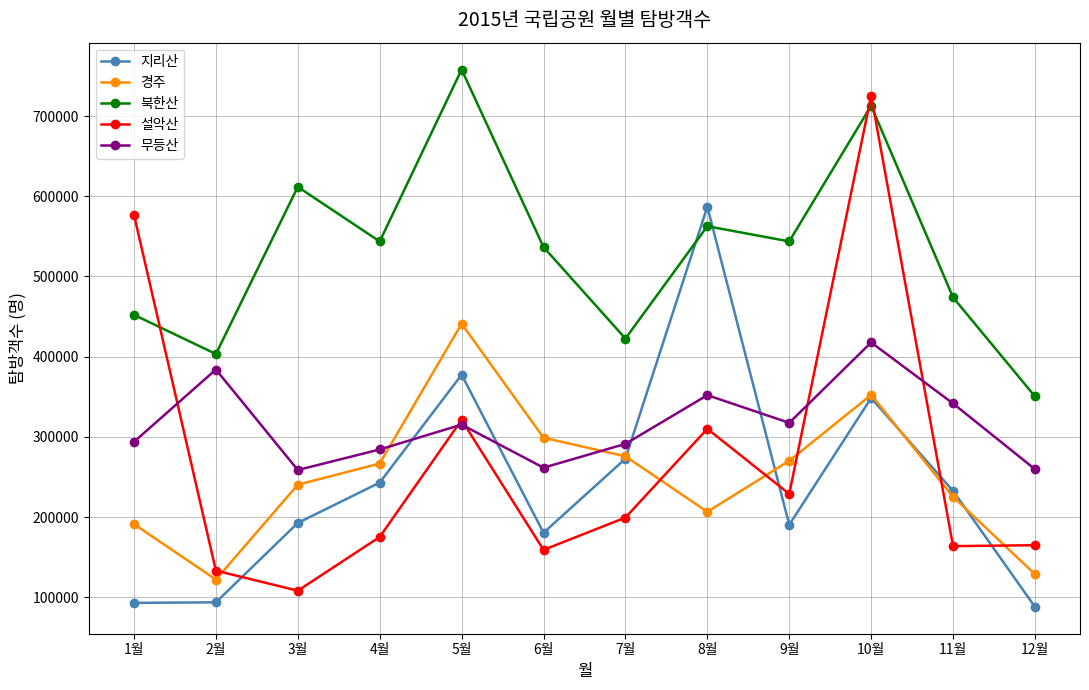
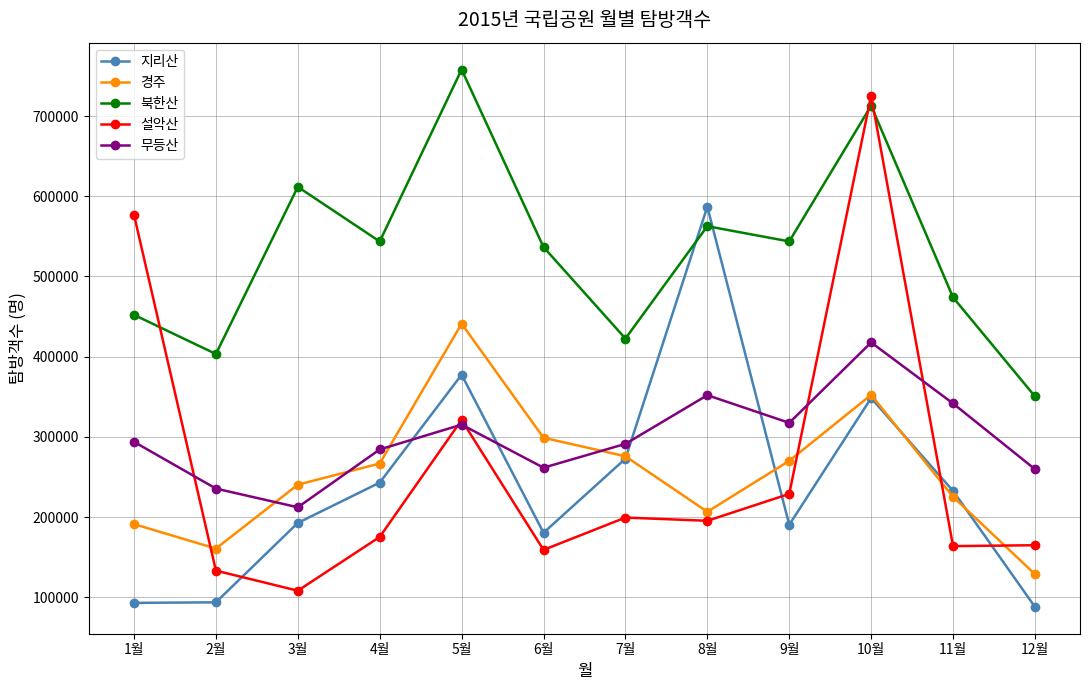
  {
    "지리산": {
      "1월": 90000,
      "2월": 90000,
      "3월": 190000,
      "4월": 240000,
      "5월": 380000,
      "6월": 180000,
      "8월": 590000,
      "9월": 190000,
      "10월": 350000,
      "11월": 230000,
      "12월": 90000
    },
    "경주": {
      "1월": 190000,
-     "2월": 120000,
+     "2월": 160000,
      "3월": 240000,
      "4월": 270000,
      "5월": 440000,
      "6월": 300000,
      "8월": 210000,
      "9월": 270000,
      "10월": 350000,
      "11월": 230000,
      "12월": 130000
    },
    "북한산": {
      "1월": 450000,
      "2월": 400000,
      "3월": 610000,
      "4월": 540000,
      "5월": 760000,
      "6월": 540000,
      "7월": 420000,
      "8월": 560000,
      "9월": 540000,
      "10월": 710000,
      "11월": 470000,
      "12월": 350000
    },
    "설악산": {
      "1월": 580000,
      "2월": 130000,
      "3월": 110000,
      "4월": 180000,
      "5월": 320000,
      "6월": 160000,
      "7월": 200000,
-     "8월": 310000,
+     "8월": 200000,
      "9월": 230000,
      "10월": 730000,
      "11월": 160000,
      "12월": 160000
    },
    "무등산": {
      "1월": 290000,
-     "2월": 380000,
-     "3월": 260000,
+     "2월": 240000,
+     "3월": 210000,
      "4월": 280000,
      "5월": 320000,
      "6월": 260000,
      "7월": 290000,
      "8월": 350000,
      "9월": 320000,
      "10월": 420000,
      "11월": 340000,
      "12월": 260000
    }
  }
